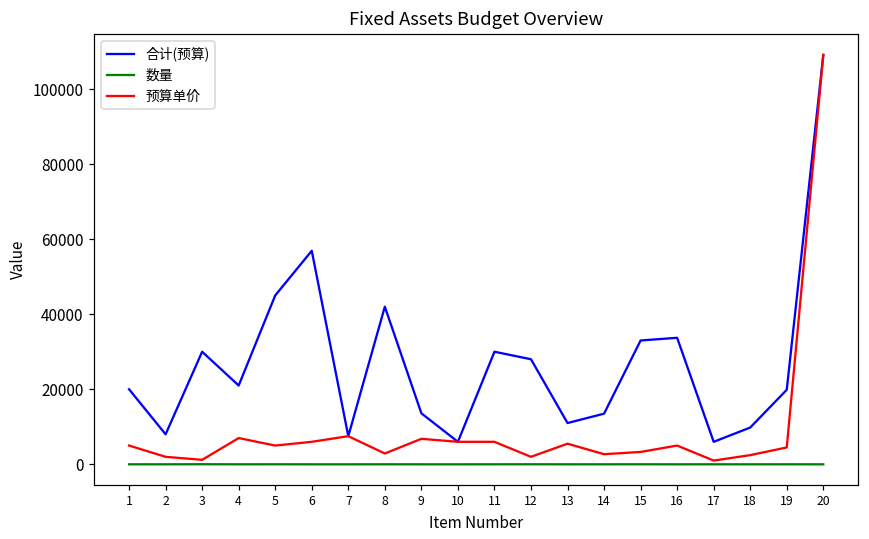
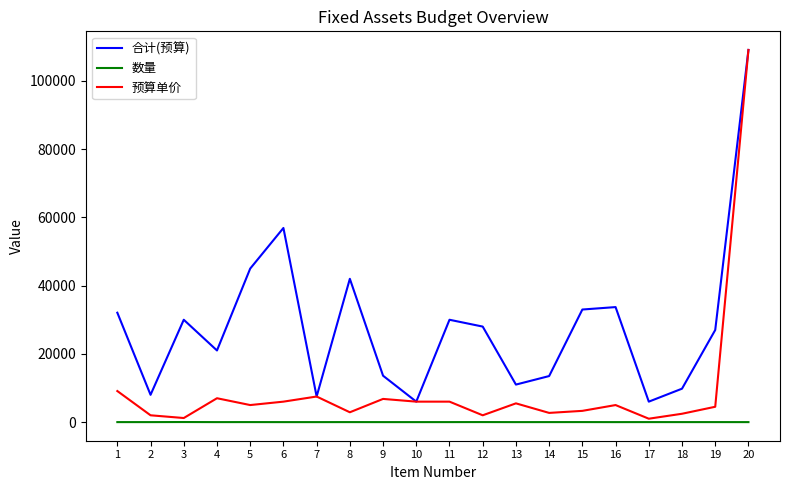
  {
    "合计(预算)": {
-     "1": 20000,
+     "1": 32000,
      "2": 8000,
      "3": 30000,
      "4": 21000,
      "5": 45000,
      "6": 57000,
      "8": 42000,
      "9": 14000,
      "11": 30000,
      "12": 28000,
      "13": 11000,
      "14": 14000,
      "15": 33000,
      "16": 34000,
      "17": 6000,
      "18": 10000,
-     "19": 20000
+     "19": 27000
    },
    "数量": {
      "1": 0,
      "2": 0,
      "3": 0,
      "4": 0,
      "5": 0,
      "6": 0,
      "7": 0,
      "8": 0,
      "9": 0,
      "10": 0,
      "11": 0,
      "12": 0,
      "13": 0,
      "14": 0,
      "15": 0,
      "16": 0,
      "17": 0,
      "18": 0,
      "19": 0,
      "20": 0
    },
    "预算单价": {
-     "1": 5000,
+     "1": 9000,
      "2": 2000,
      "3": 1000,
      "4": 7000,
      "5": 5000,
      "6": 6000,
      "8": 3000,
      "9": 7000,
      "11": 6000,
      "12": 2000,
      "13": 6000,
      "14": 3000,
      "15": 3000,
      "16": 5000,
      "17": 1000,
      "18": 2000,
      "19": 5000
    }
  }
